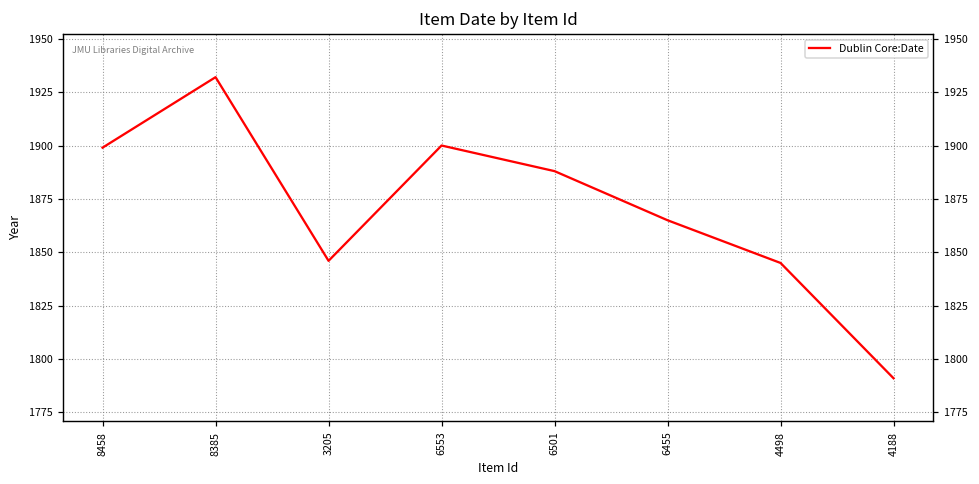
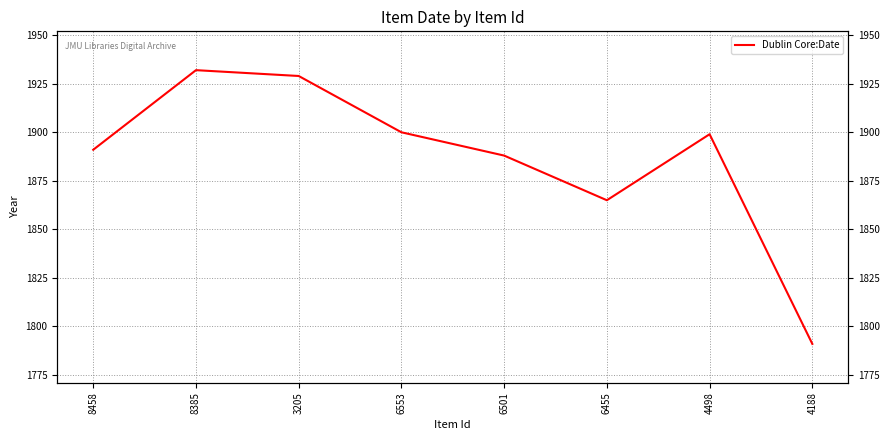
  {
-   "8458": 1899,
+   "8458": 1891,
    "8385": 1932,
-   "3205": 1846,
+   "3205": 1929,
    "6553": 1900,
    "6501": 1888,
    "6455": 1865,
-   "4498": 1845,
+   "4498": 1899,
    "4188": 1791
  }
